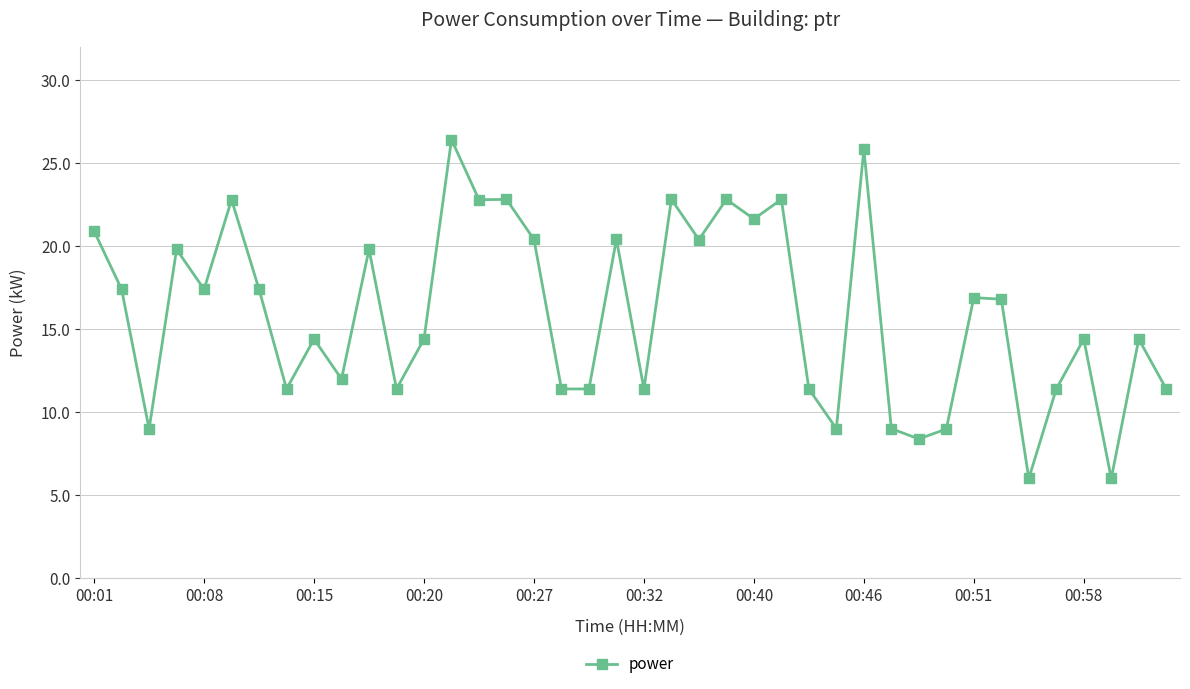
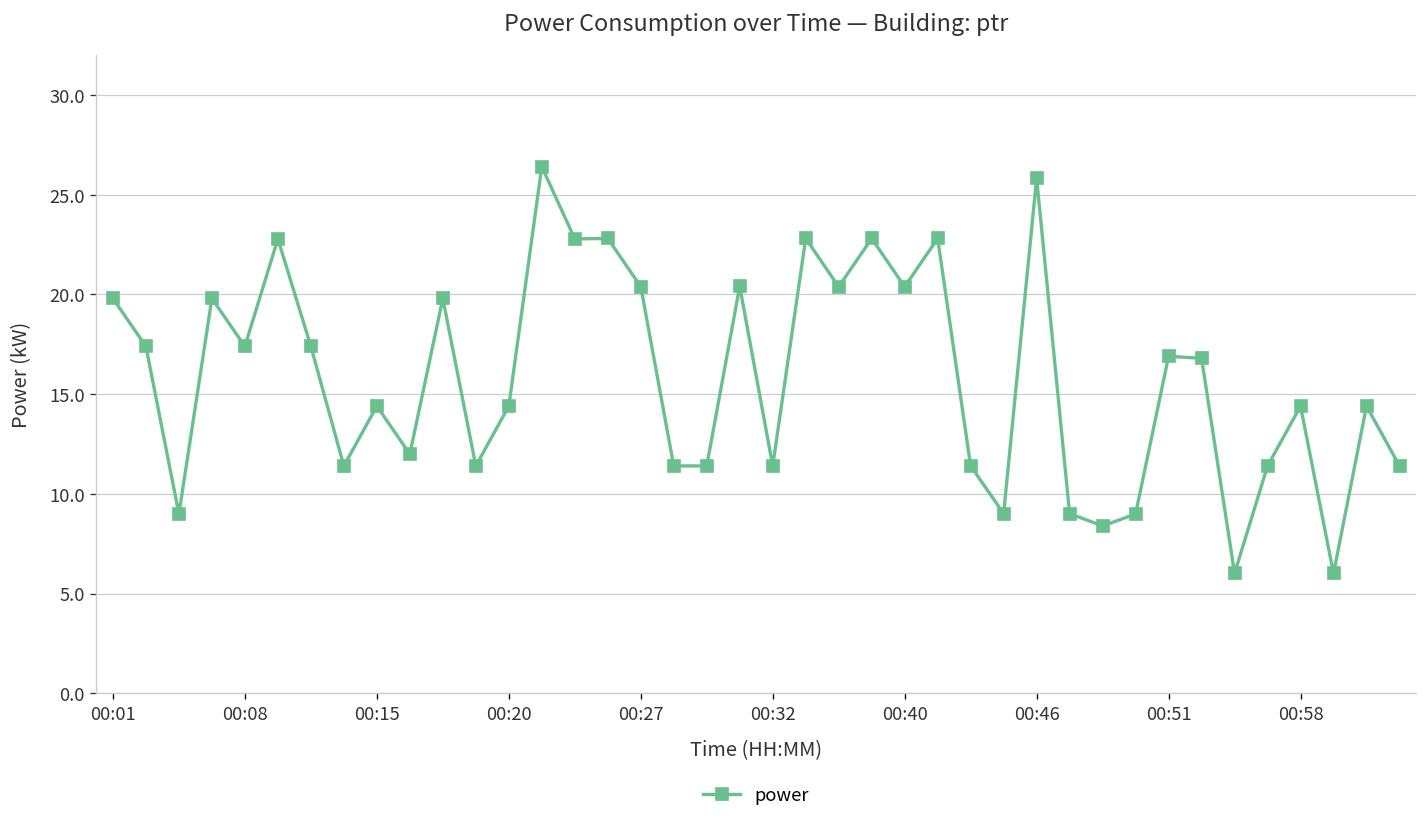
  {
-   "00:01": 20.9,
+   "00:01": 19.8,
    "00:08": 17.4,
    "00:15": 14.4,
    "00:20": 14.4,
    "00:27": 20.4,
    "00:32": 11.4,
-   "00:40": 21.6,
+   "00:40": 20.4,
    "00:46": 25.8,
    "00:51": 16.9,
    "00:58": 14.4
  }
